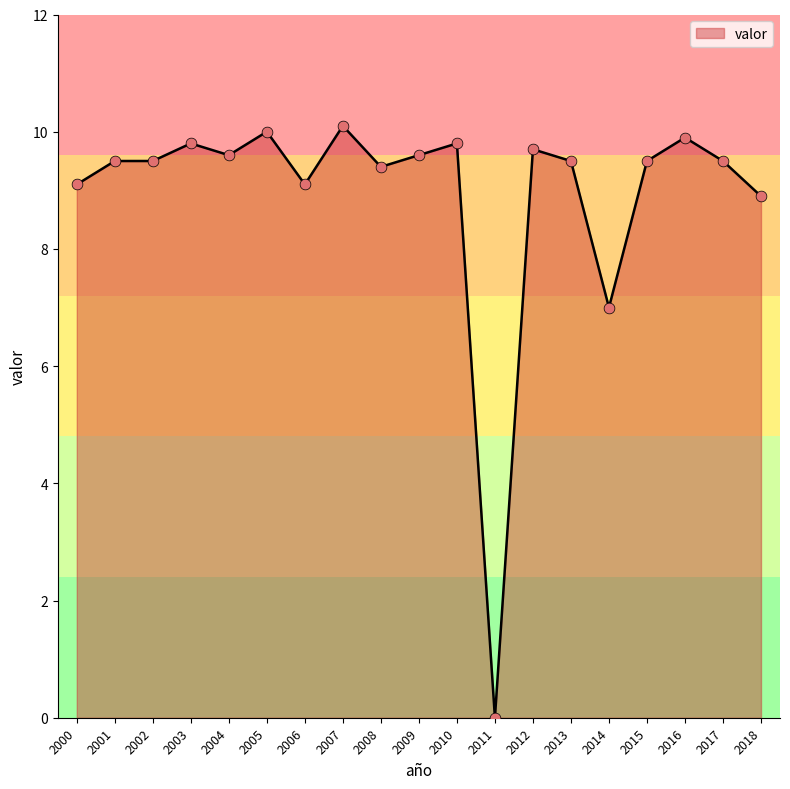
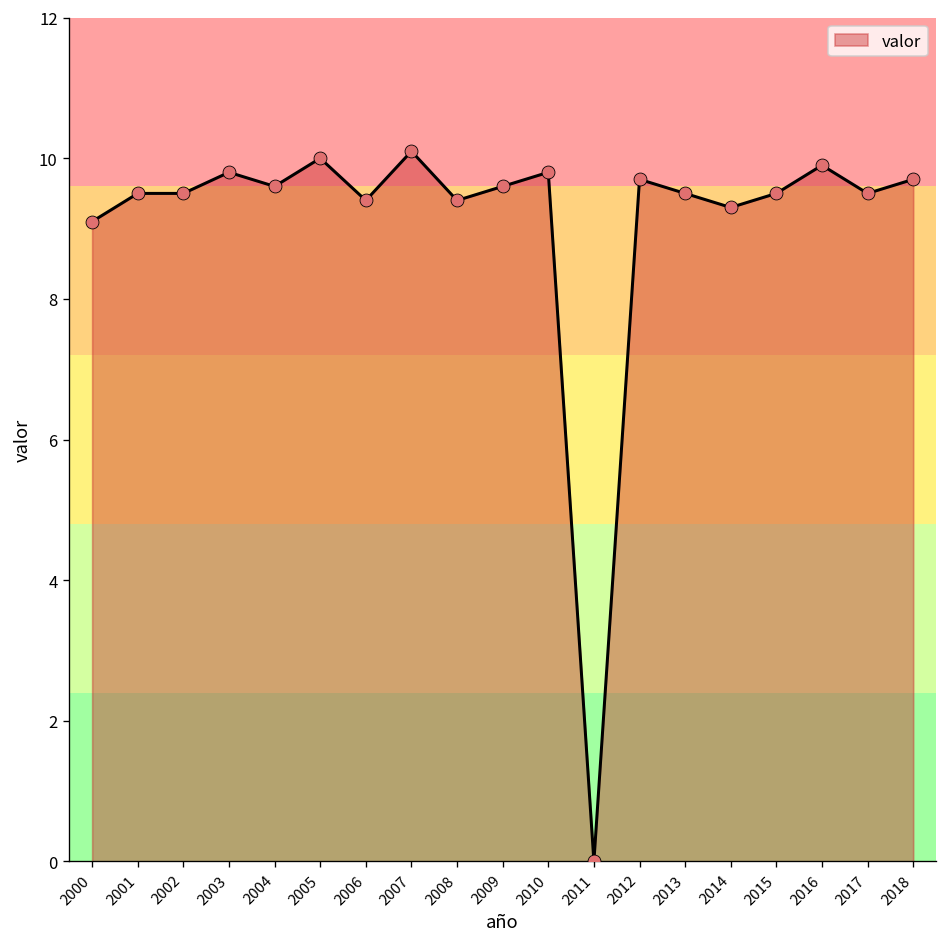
  {
    "2000": 9.1,
    "2001": 9.5,
    "2002": 9.5,
    "2003": 9.8,
    "2004": 9.6,
    "2005": 10.0,
-   "2006": 9.1,
+   "2006": 9.4,
    "2007": 10.1,
    "2008": 9.4,
    "2009": 9.6,
    "2010": 9.8,
    "2011": 0.0,
    "2012": 9.7,
    "2013": 9.5,
-   "2014": 7.0,
+   "2014": 9.3,
    "2015": 9.5,
    "2016": 9.9,
    "2017": 9.5,
-   "2018": 8.9
+   "2018": 9.7
  }
